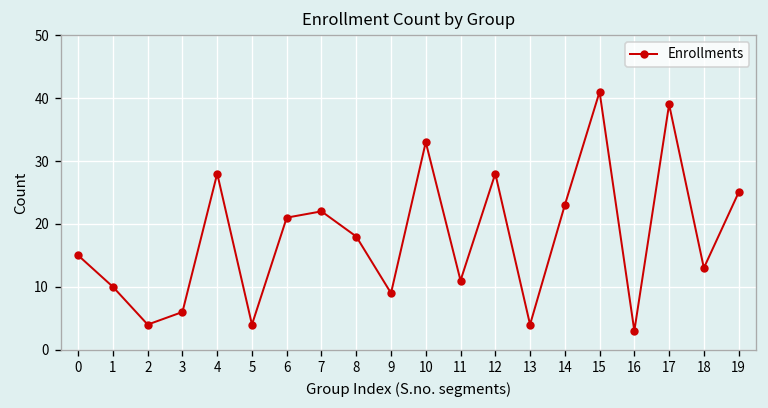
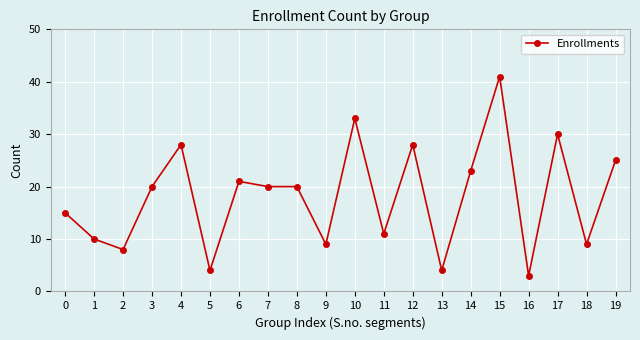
  {
    "0": 15,
    "1": 10,
-   "2": 4,
-   "3": 6,
+   "2": 8,
+   "3": 20,
    "4": 28,
    "5": 4,
    "6": 21,
-   "7": 22,
-   "8": 18,
+   "7": 20,
+   "8": 20,
    "9": 9,
    "10": 33,
    "11": 11,
    "12": 28,
    "13": 4,
    "14": 23,
    "15": 41,
    "16": 3,
-   "17": 39,
-   "18": 13,
+   "17": 30,
+   "18": 9,
    "19": 25
  }
